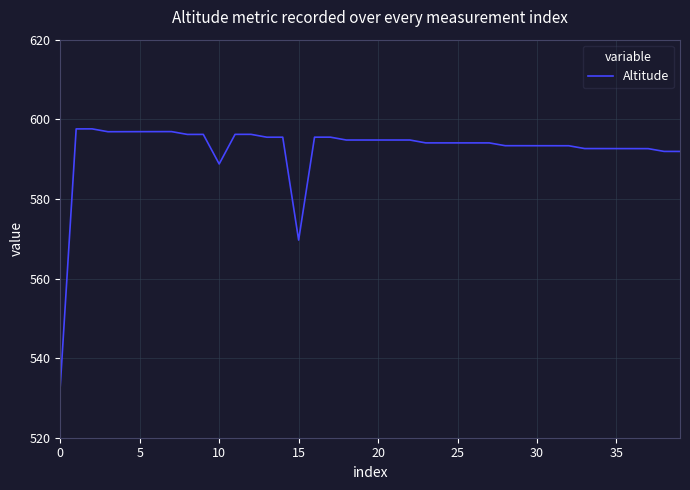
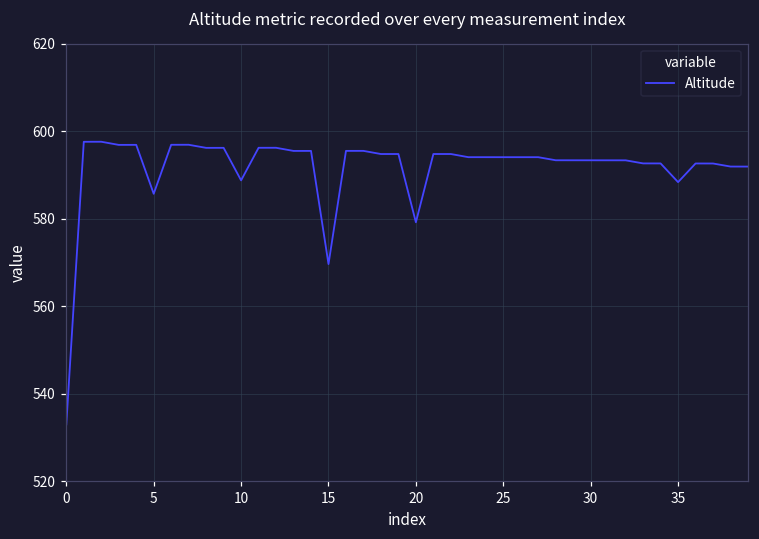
  {
    "0": 533,
-   "5": 597,
+   "5": 586,
    "10": 589,
    "15": 570,
-   "20": 595,
+   "20": 579,
    "25": 594,
    "30": 593,
-   "35": 593
+   "35": 588
  }
